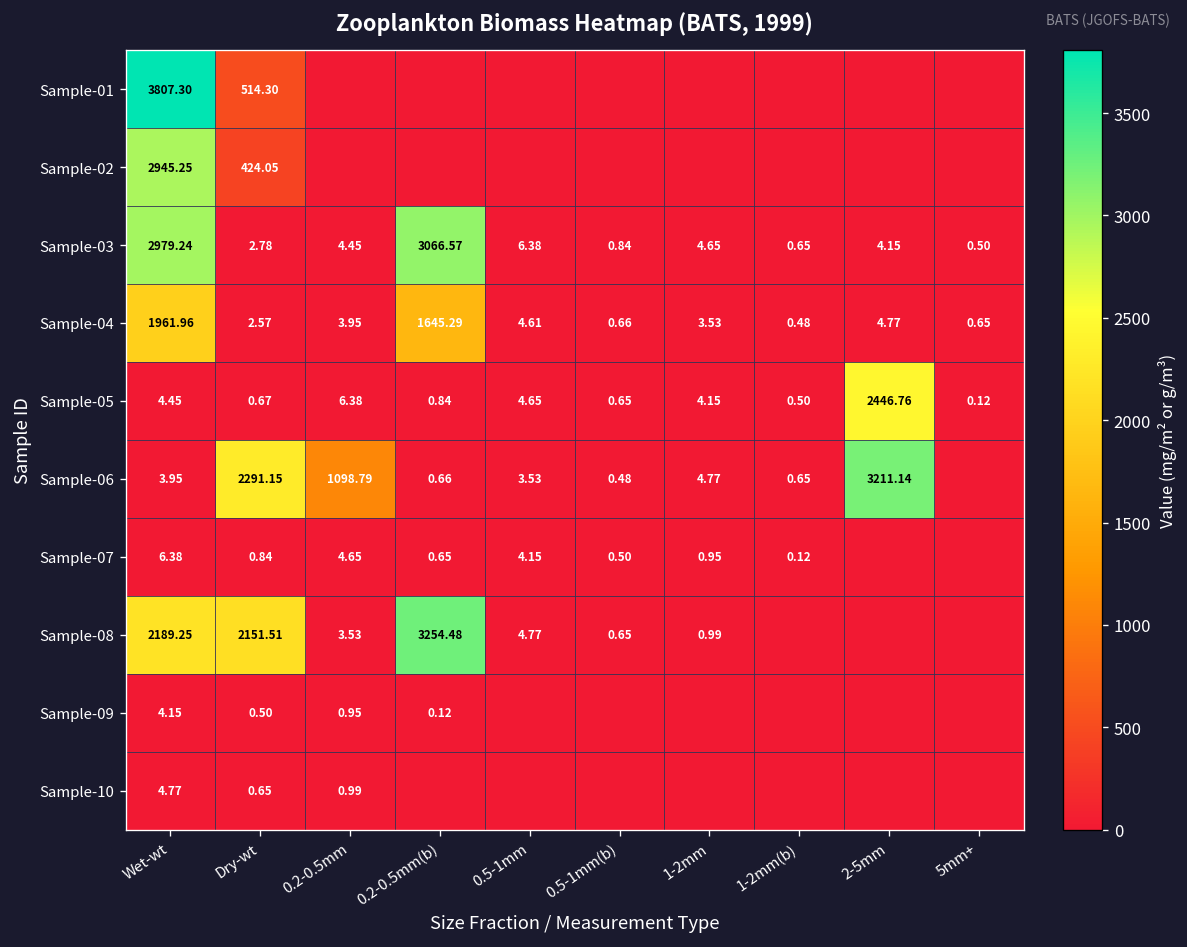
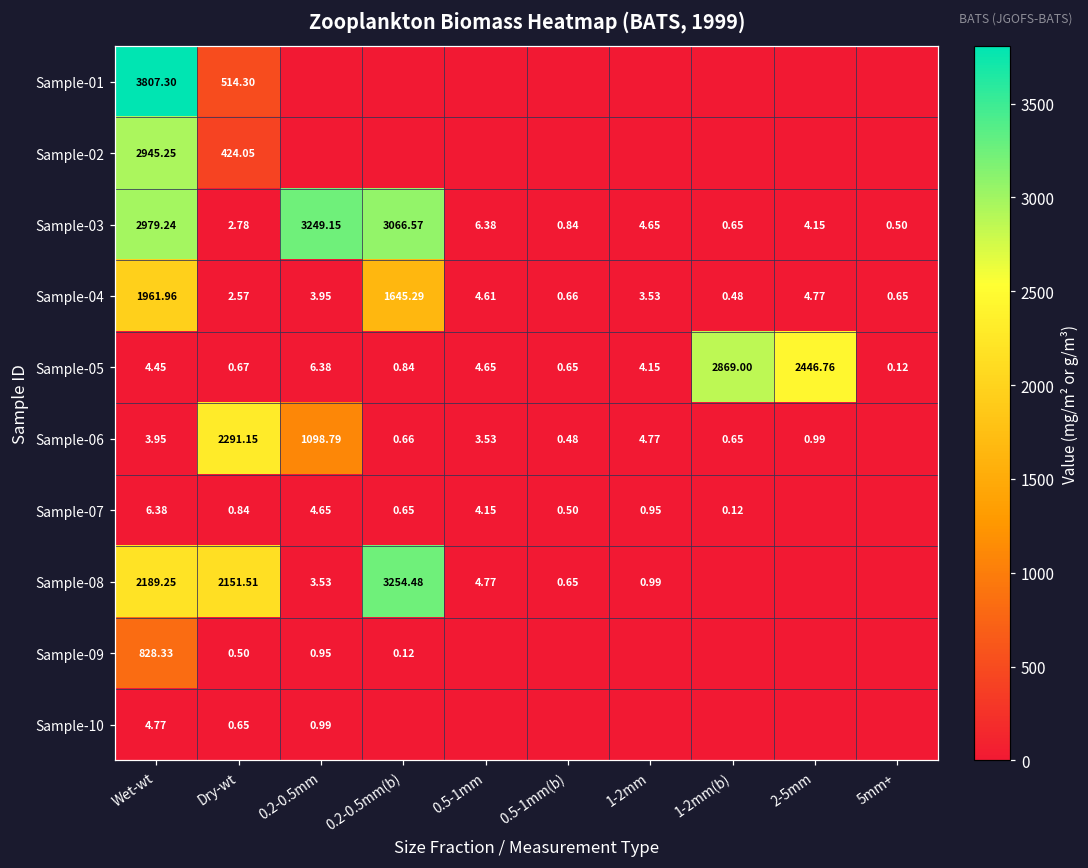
  {
    "Sample-01": {
      "Wet-wt": 3807.30,
      "Dry-wt": 514.30
    },
    "Sample-02": {
      "Wet-wt": 2945.25,
      "Dry-wt": 424.05
    },
    "Sample-03": {
      "Wet-wt": 2979.24,
      "Dry-wt": 2.78,
-     "0.2-0.5mm": 4.45,
+     "0.2-0.5mm": 3249.15,
      "0.2-0.5mm(b)": 3066.57,
      "0.5-1mm": 6.38,
      "0.5-1mm(b)": 0.84,
      "1-2mm": 4.65,
      "1-2mm(b)": 0.65,
      "2-5mm": 4.15,
      "5mm+": 0.50
    },
    "Sample-04": {
      "Wet-wt": 1961.96,
      "Dry-wt": 2.57,
      "0.2-0.5mm": 3.95,
      "0.2-0.5mm(b)": 1645.29,
      "0.5-1mm": 4.61,
      "0.5-1mm(b)": 0.66,
      "1-2mm": 3.53,
      "1-2mm(b)": 0.48,
      "2-5mm": 4.77,
      "5mm+": 0.65
    },
    "Sample-05": {
      "Wet-wt": 4.45,
      "Dry-wt": 0.67,
      "0.2-0.5mm": 6.38,
      "0.2-0.5mm(b)": 0.84,
      "0.5-1mm": 4.65,
      "0.5-1mm(b)": 0.65,
      "1-2mm": 4.15,
-     "1-2mm(b)": 0.50,
+     "1-2mm(b)": 2869.00,
      "2-5mm": 2446.76,
      "5mm+": 0.12
    },
    "Sample-06": {
      "Wet-wt": 3.95,
      "Dry-wt": 2291.15,
      "0.2-0.5mm": 1098.79,
      "0.2-0.5mm(b)": 0.66,
      "0.5-1mm": 3.53,
      "0.5-1mm(b)": 0.48,
      "1-2mm": 4.77,
      "1-2mm(b)": 0.65,
-     "2-5mm": 3211.14
+     "2-5mm": 0.99
    },
    "Sample-07": {
      "Wet-wt": 6.38,
      "Dry-wt": 0.84,
      "0.2-0.5mm": 4.65,
      "0.2-0.5mm(b)": 0.65,
      "0.5-1mm": 4.15,
      "0.5-1mm(b)": 0.50,
      "1-2mm": 0.95,
      "1-2mm(b)": 0.12
    },
    "Sample-08": {
      "Wet-wt": 2189.25,
      "Dry-wt": 2151.51,
      "0.2-0.5mm": 3.53,
      "0.2-0.5mm(b)": 3254.48,
      "0.5-1mm": 4.77,
      "0.5-1mm(b)": 0.65,
      "1-2mm": 0.99
    },
    "Sample-09": {
-     "Wet-wt": 4.15,
+     "Wet-wt": 828.33,
      "Dry-wt": 0.50,
      "0.2-0.5mm": 0.95,
      "0.2-0.5mm(b)": 0.12
    },
    "Sample-10": {
      "Wet-wt": 4.77,
      "Dry-wt": 0.65,
      "0.2-0.5mm": 0.99
    }
  }
